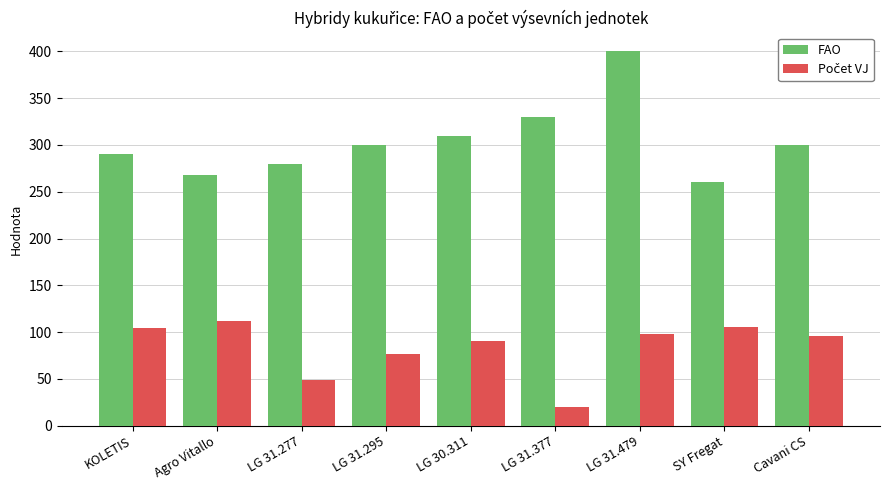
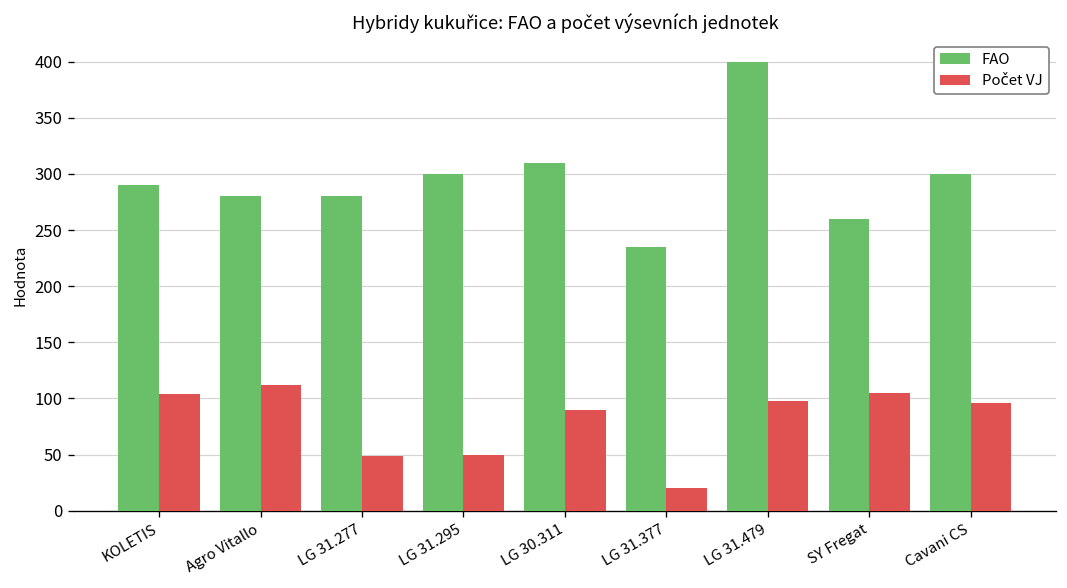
  {
    "FAO": {
      "KOLETIS": 290,
-     "Agro Vitallo": 270,
+     "Agro Vitallo": 280,
      "LG 31.277": 280,
      "LG 31.295": 300,
      "LG 30.311": 310,
-     "LG 31.377": 330,
+     "LG 31.377": 240,
      "LG 31.479": 400,
      "SY Fregat": 260,
      "Cavani CS": 300
    },
    "Počet VJ": {
      "KOLETIS": 100,
      "Agro Vitallo": 110,
      "LG 31.277": 50,
-     "LG 31.295": 80,
+     "LG 31.295": 50,
      "LG 30.311": 90,
      "LG 31.377": 20,
      "LG 31.479": 100,
      "SY Fregat": 110,
      "Cavani CS": 100
    }
  }
